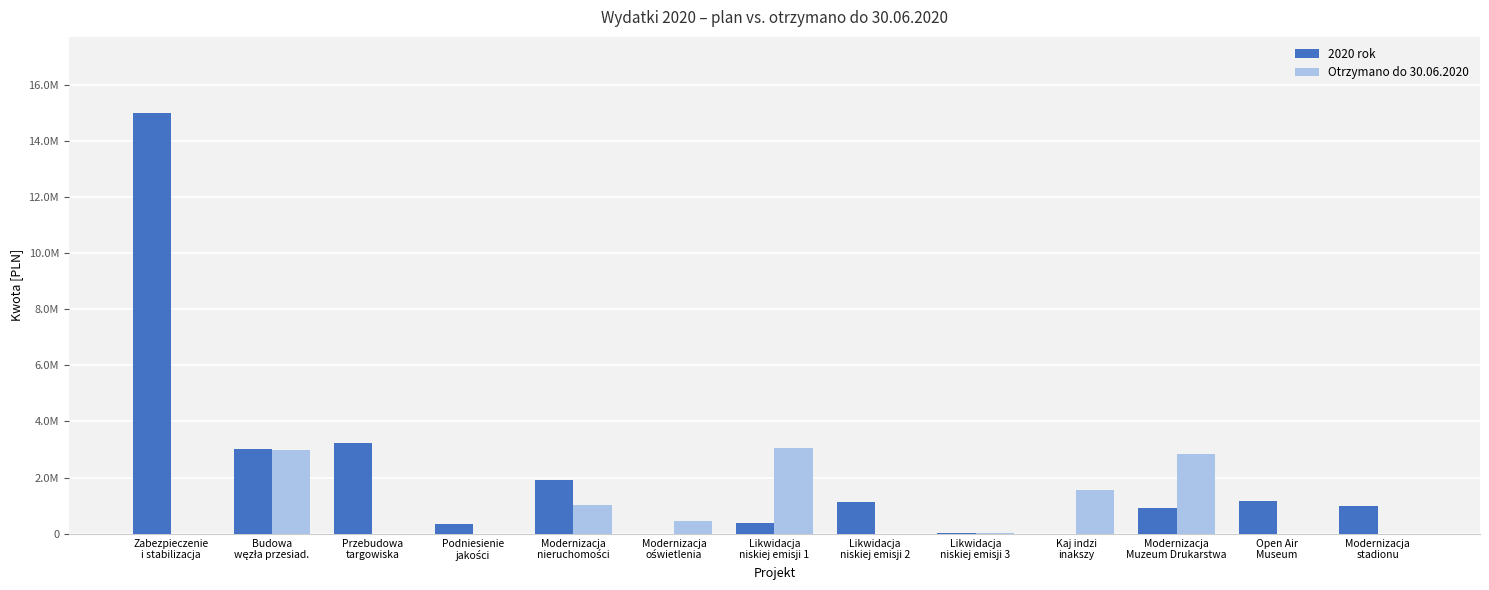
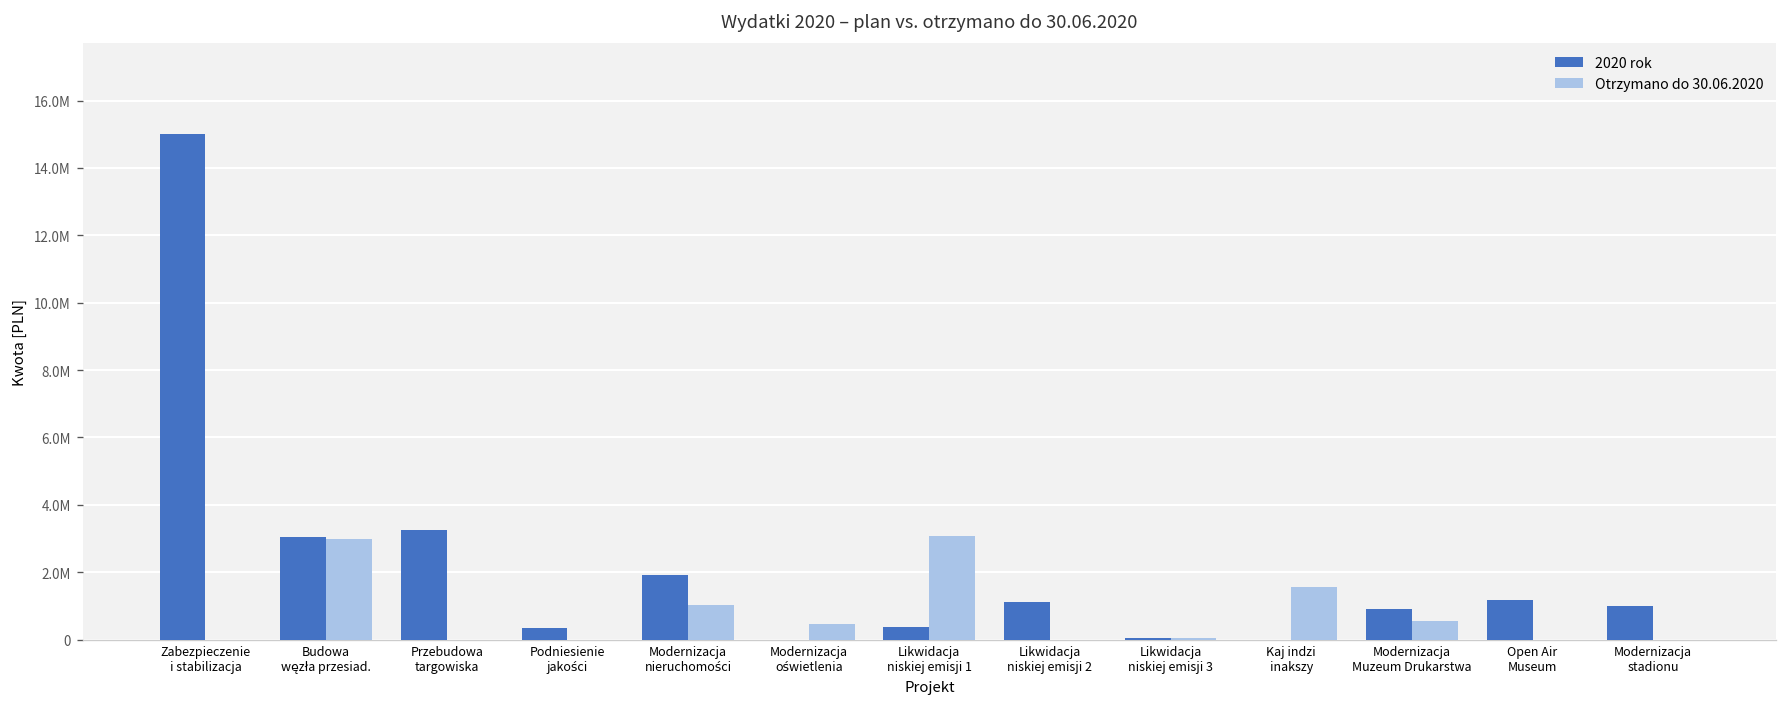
  {
    "2020 rok": {
      "Zabezpieczenie i stabilizacja": 15000000,
      "Budowa węzła przesiad.": 3000000,
      "Przebudowa targowiska": 3200000,
      "Podniesienie jakości": 300000,
      "Modernizacja nieruchomości": 1900000,
      "Modernizacja oświetlenia": 0,
      "Likwidacja niskiej emisji 1": 400000,
      "Likwidacja niskiej emisji 2": 1100000,
      "Kaj indzi inakszy": 0,
      "Modernizacja Muzeum Drukarstwa": 900000,
      "Open Air Museum": 1200000,
      "Modernizacja stadionu": 1000000
    },
    "Otrzymano do 30.06.2020": {
      "Zabezpieczenie i stabilizacja": 0,
      "Budowa węzła przesiad.": 3000000,
      "Przebudowa targowiska": 0,
      "Podniesienie jakości": 0,
      "Modernizacja nieruchomości": 1000000,
      "Modernizacja oświetlenia": 500000,
      "Likwidacja niskiej emisji 1": 3100000,
      "Likwidacja niskiej emisji 2": 0,
      "Kaj indzi inakszy": 1600000,
-     "Modernizacja Muzeum Drukarstwa": 2800000,
+     "Modernizacja Muzeum Drukarstwa": 600000,
      "Open Air Museum": 0,
      "Modernizacja stadionu": 0
    }
  }
